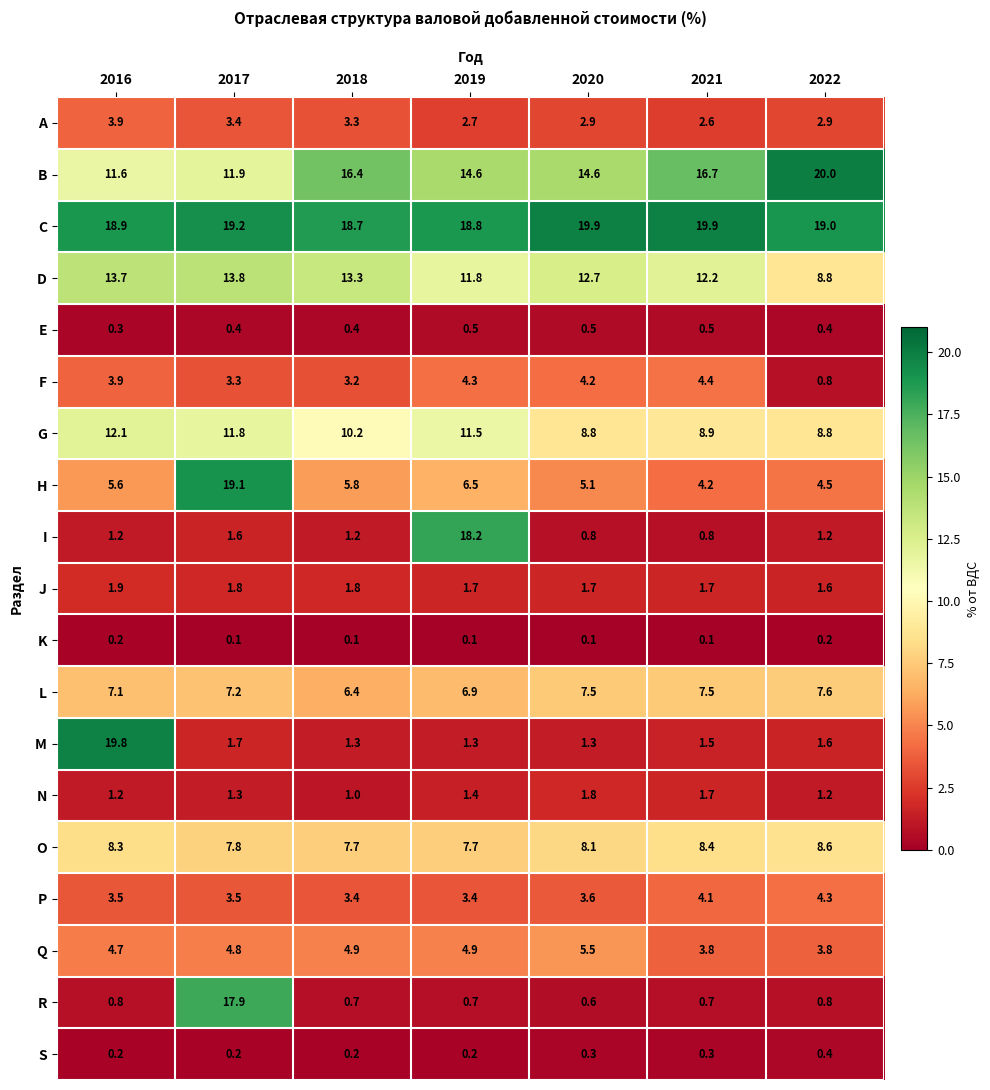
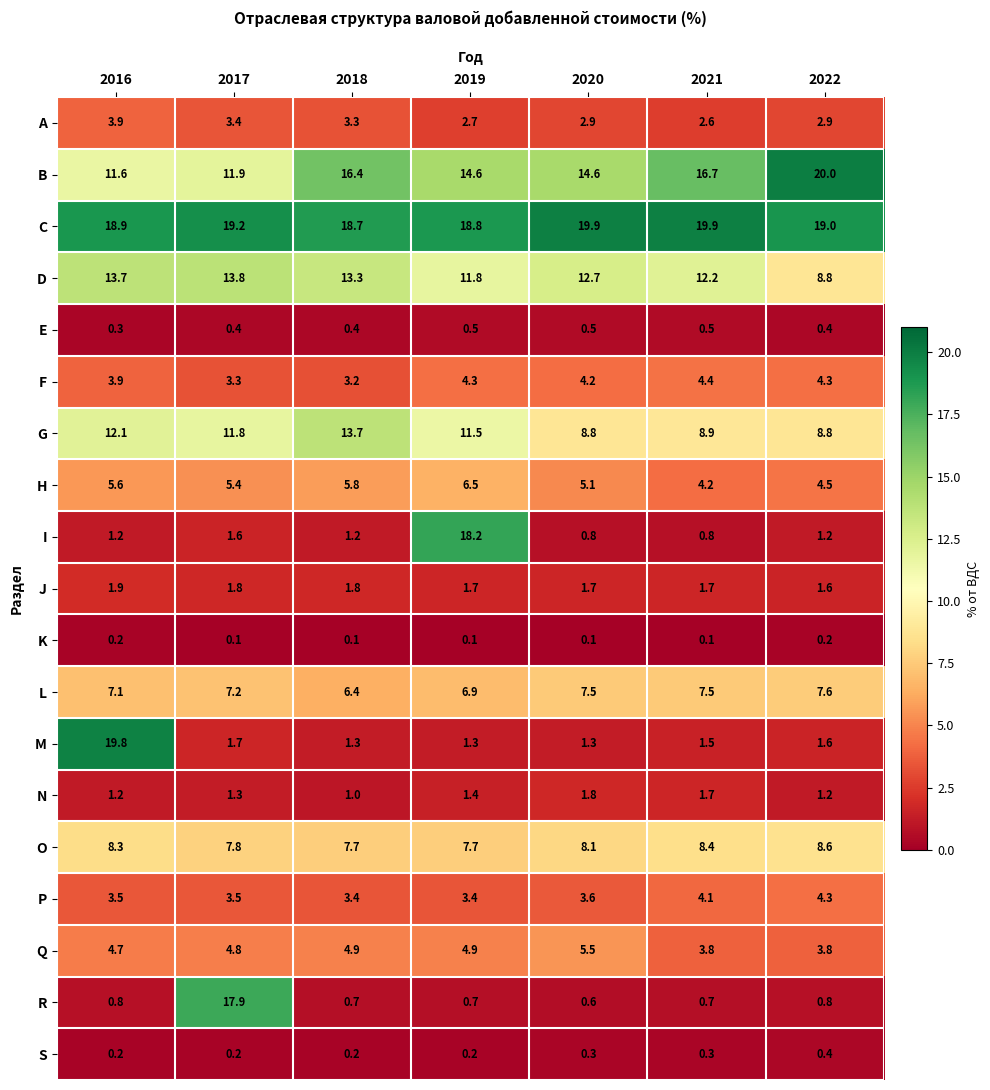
  {
    "A": {
      "2016": 3.9,
      "2017": 3.4,
      "2018": 3.3,
      "2019": 2.7,
      "2020": 2.9,
      "2021": 2.6,
      "2022": 2.9
    },
    "B": {
      "2016": 11.6,
      "2017": 11.9,
      "2018": 16.4,
      "2019": 14.6,
      "2020": 14.6,
      "2021": 16.7,
      "2022": 20.0
    },
    "C": {
      "2016": 18.9,
      "2017": 19.2,
      "2018": 18.7,
      "2019": 18.8,
      "2020": 19.9,
      "2021": 19.9,
      "2022": 19.0
    },
    "D": {
      "2016": 13.7,
      "2017": 13.8,
      "2018": 13.3,
      "2019": 11.8,
      "2020": 12.7,
      "2021": 12.2,
      "2022": 8.8
    },
    "E": {
      "2016": 0.3,
      "2017": 0.4,
      "2018": 0.4,
      "2019": 0.5,
      "2020": 0.5,
      "2021": 0.5,
      "2022": 0.4
    },
    "F": {
      "2016": 3.9,
      "2017": 3.3,
      "2018": 3.2,
      "2019": 4.3,
      "2020": 4.2,
      "2021": 4.4,
-     "2022": 0.8
+     "2022": 4.3
    },
    "G": {
      "2016": 12.1,
      "2017": 11.8,
-     "2018": 10.2,
+     "2018": 13.7,
      "2019": 11.5,
      "2020": 8.8,
      "2021": 8.9,
      "2022": 8.8
    },
    "H": {
      "2016": 5.6,
-     "2017": 19.1,
+     "2017": 5.4,
      "2018": 5.8,
      "2019": 6.5,
      "2020": 5.1,
      "2021": 4.2,
      "2022": 4.5
    },
    "I": {
      "2016": 1.2,
      "2017": 1.6,
      "2018": 1.2,
      "2019": 18.2,
      "2020": 0.8,
      "2021": 0.8,
      "2022": 1.2
    },
    "J": {
      "2016": 1.9,
      "2017": 1.8,
      "2018": 1.8,
      "2019": 1.7,
      "2020": 1.7,
      "2021": 1.7,
      "2022": 1.6
    },
    "K": {
      "2016": 0.2,
      "2017": 0.1,
      "2018": 0.1,
      "2019": 0.1,
      "2020": 0.1,
      "2021": 0.1,
      "2022": 0.2
    },
    "L": {
      "2016": 7.1,
      "2017": 7.2,
      "2018": 6.4,
      "2019": 6.9,
      "2020": 7.5,
      "2021": 7.5,
      "2022": 7.6
    },
    "M": {
      "2016": 19.8,
      "2017": 1.7,
      "2018": 1.3,
      "2019": 1.3,
      "2020": 1.3,
      "2021": 1.5,
      "2022": 1.6
    },
    "N": {
      "2016": 1.2,
      "2017": 1.3,
      "2018": 1.0,
      "2019": 1.4,
      "2020": 1.8,
      "2021": 1.7,
      "2022": 1.2
    },
    "O": {
      "2016": 8.3,
      "2017": 7.8,
      "2018": 7.7,
      "2019": 7.7,
      "2020": 8.1,
      "2021": 8.4,
      "2022": 8.6
    },
    "P": {
      "2016": 3.5,
      "2017": 3.5,
      "2018": 3.4,
      "2019": 3.4,
      "2020": 3.6,
      "2021": 4.1,
      "2022": 4.3
    },
    "Q": {
      "2016": 4.7,
      "2017": 4.8,
      "2018": 4.9,
      "2019": 4.9,
      "2020": 5.5,
      "2021": 3.8,
      "2022": 3.8
    },
    "R": {
      "2016": 0.8,
      "2017": 17.9,
      "2018": 0.7,
      "2019": 0.7,
      "2020": 0.6,
      "2021": 0.7,
      "2022": 0.8
    },
    "S": {
      "2016": 0.2,
      "2017": 0.2,
      "2018": 0.2,
      "2019": 0.2,
      "2020": 0.3,
      "2021": 0.3,
      "2022": 0.4
    }
  }
